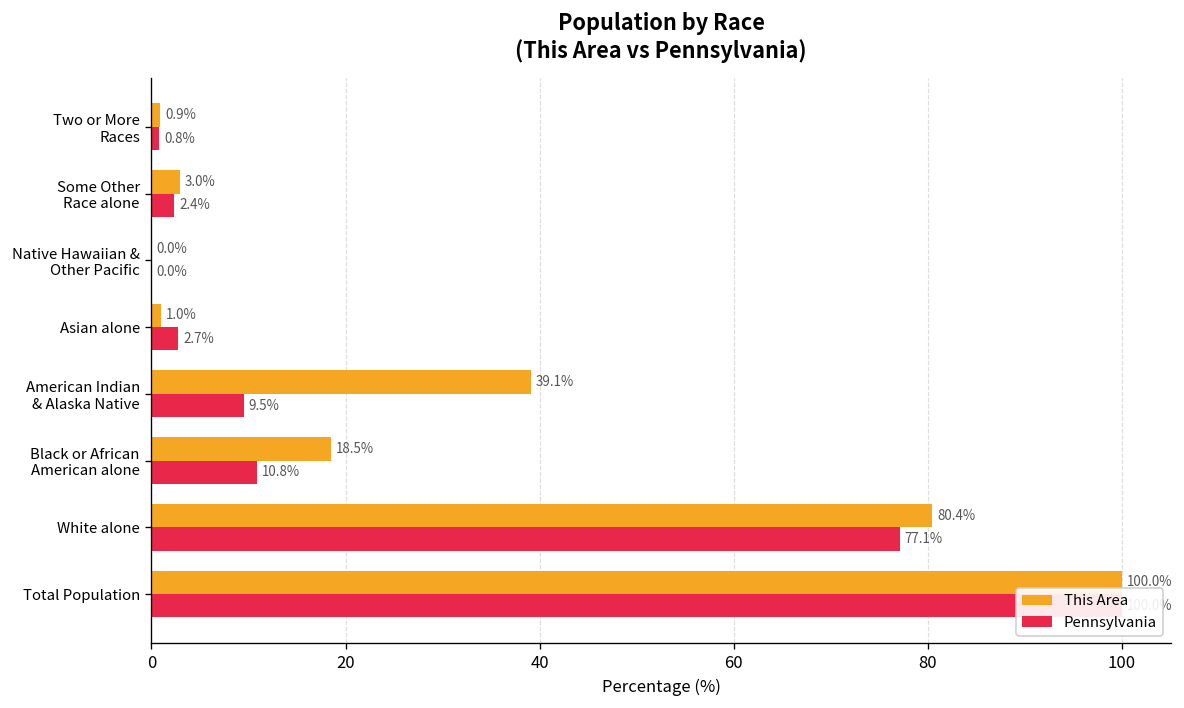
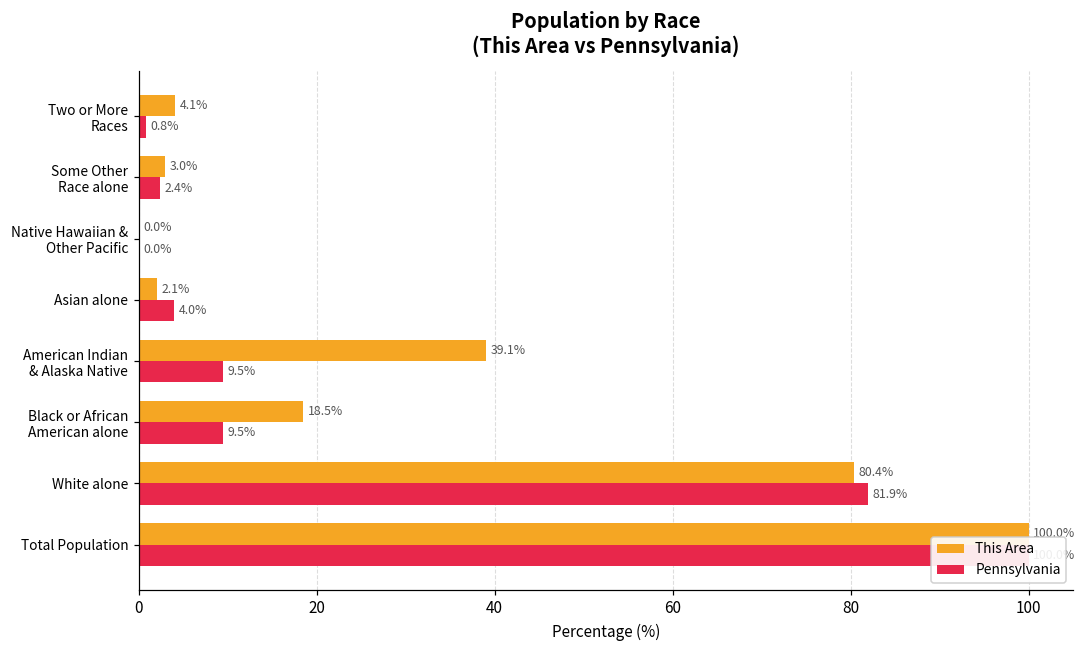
  {
    "This Area": {
-     "Two or More Races": "0.9%",
+     "Two or More Races": "4.1%",
      "Some Other Race alone": "3.0%",
      "Native Hawaiian & Other Pacific": "0.0%",
-     "Asian alone": "1.0%",
+     "Asian alone": "2.1%",
      "American Indian & Alaska Native": "39.1%",
      "Black or African American alone": "18.5%",
      "White alone": "80.4%"
    },
    "Pennsylvania": {
      "Two or More Races": "0.8%",
      "Some Other Race alone": "2.4%",
      "Native Hawaiian & Other Pacific": "0.0%",
-     "Asian alone": "2.7%",
+     "Asian alone": "4.0%",
      "American Indian & Alaska Native": "9.5%",
-     "Black or African American alone": "10.8%",
-     "White alone": "77.1%"
+     "Black or African American alone": "9.5%",
+     "White alone": "81.9%"
    }
  }
